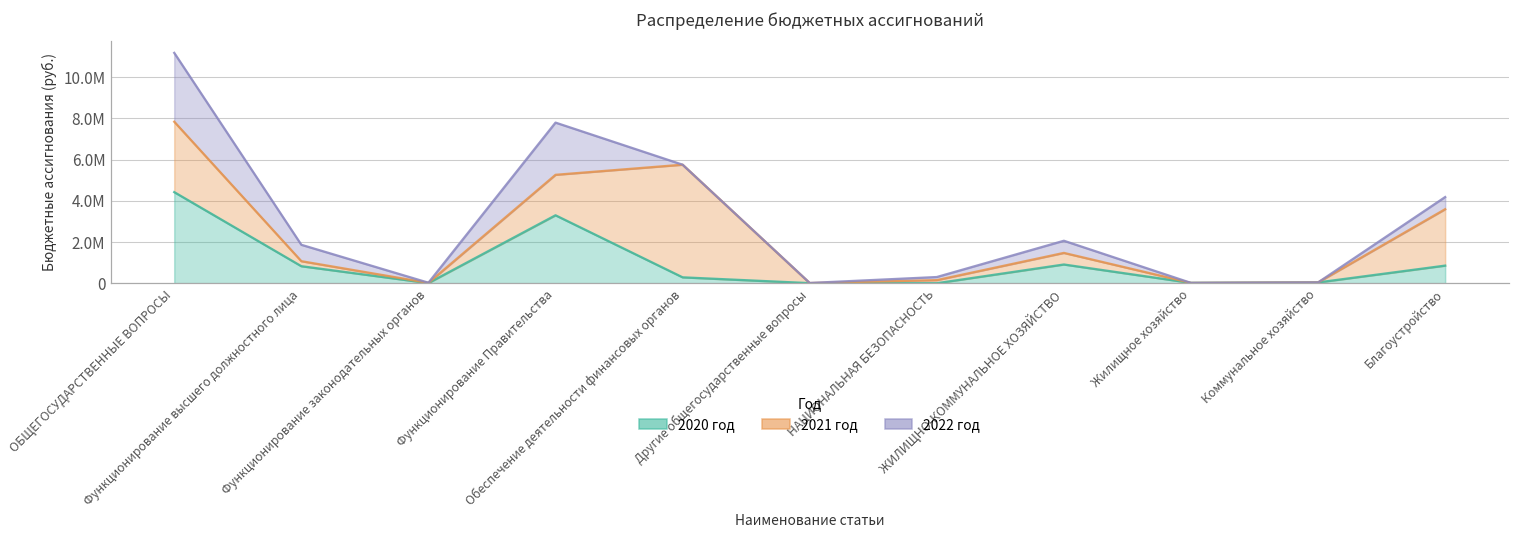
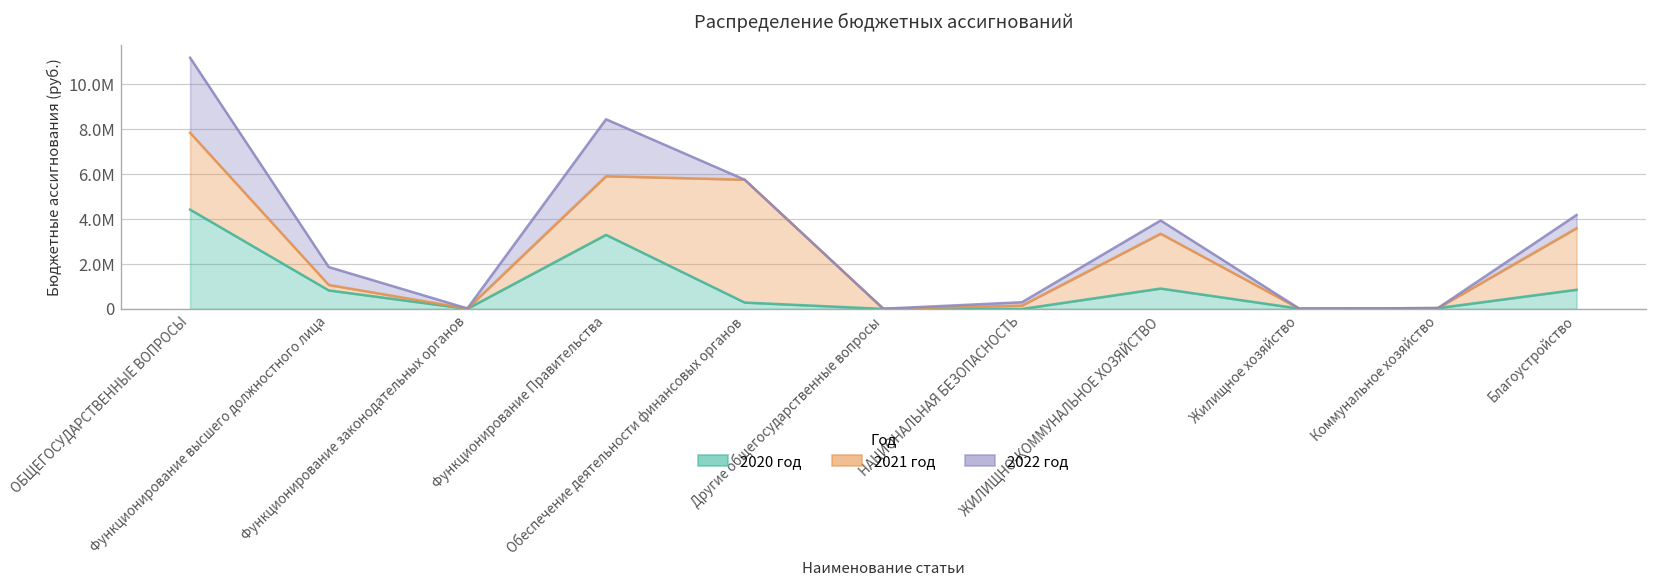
  {
    "2021 год": {
      "ОБЩЕГОСУДАРСТВЕННЫЕ ВОПРОСЫ": 3400000,
      "Функционирование высшего должностного лица": 200000,
-     "Функционирование Правительства": 2000000,
+     "Функционирование Правительства": 2600000,
      "НАЦИОНАЛЬНАЯ БЕЗОПАСНОСТЬ": 200000,
-     "ЖИЛИЩНО-КОММУНАЛЬНОЕ ХОЗЯЙСТВО": 600000,
+     "ЖИЛИЩНО-КОММУНАЛЬНОЕ ХОЗЯЙСТВО": 2400000,
      "Благоустройство": 2700000
    }
  }
